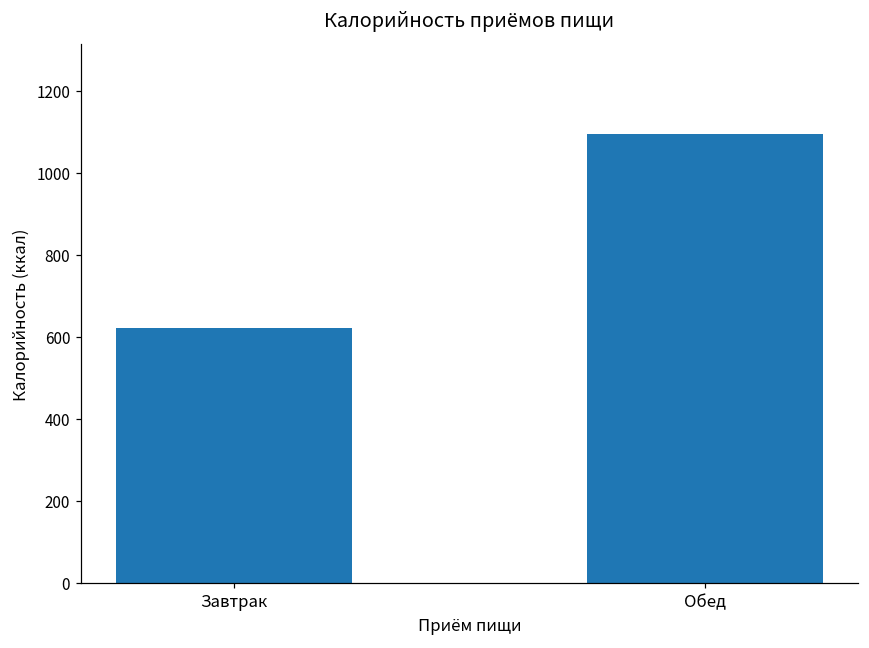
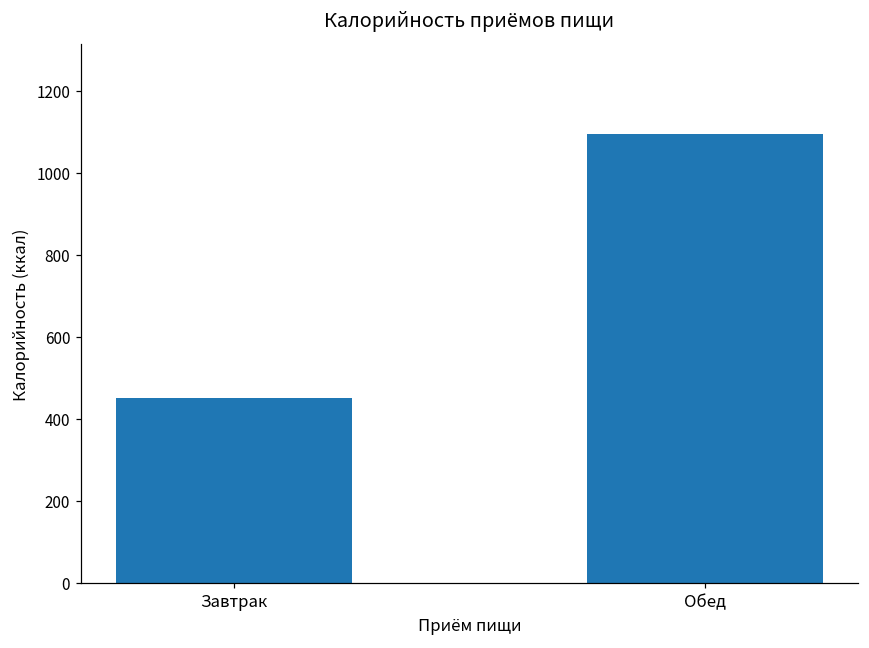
  {
-   "Завтрак": 620,
+   "Завтрак": 450,
    "Обед": 1090
  }
